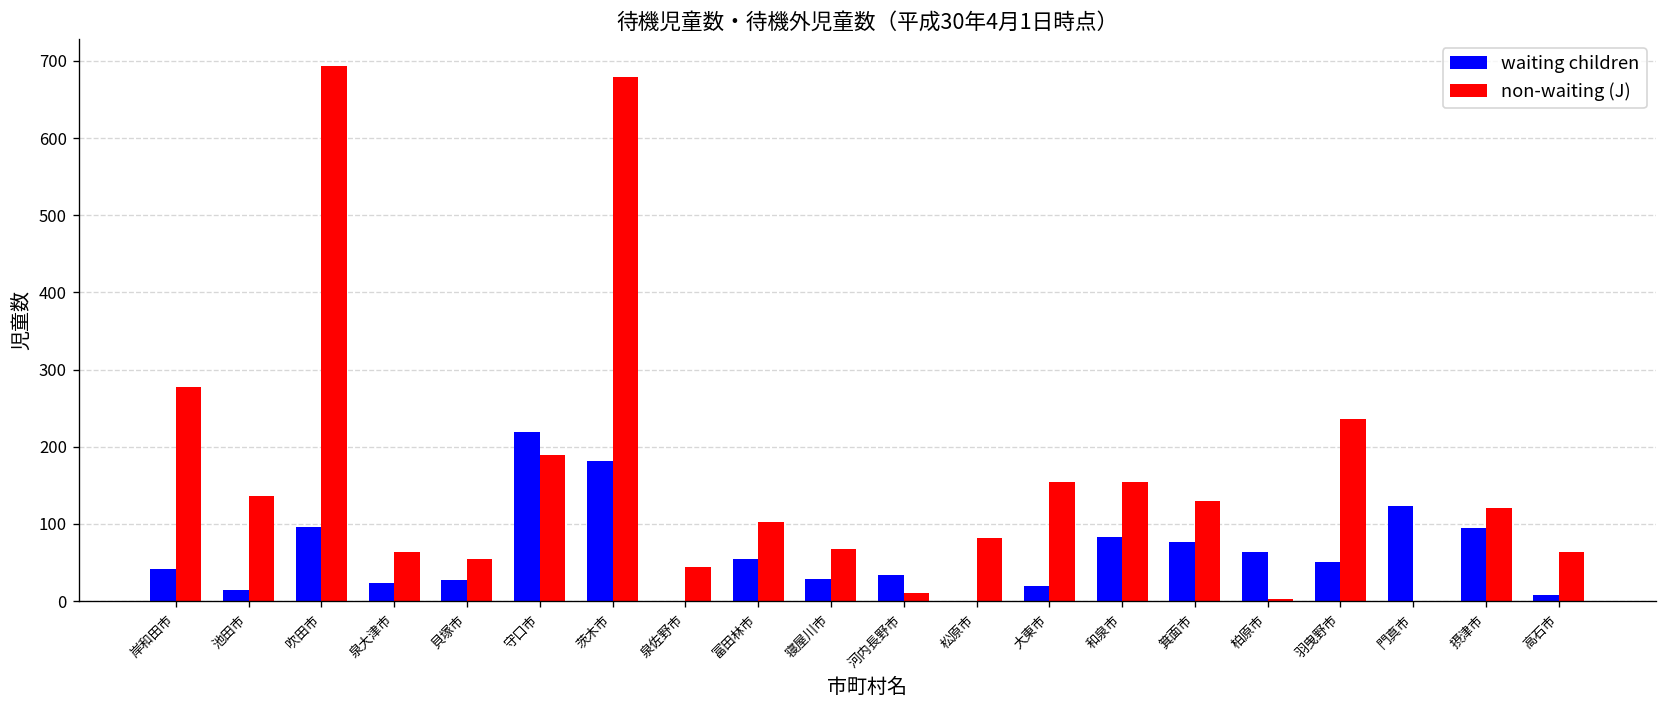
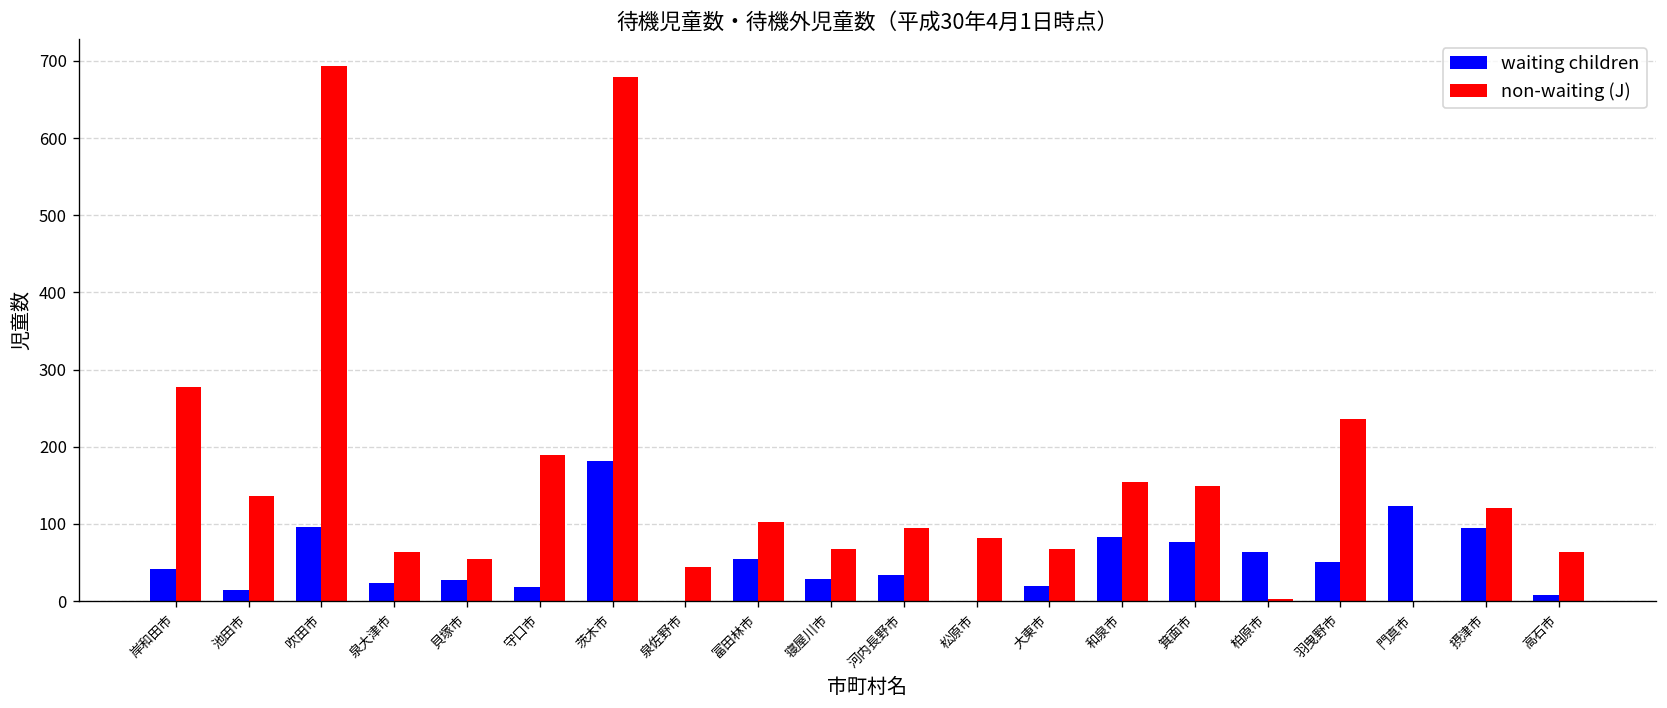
  {
    "waiting children": {
      "岸和田市": 40,
      "池田市": 10,
      "吹田市": 100,
      "泉大津市": 20,
      "貝塚市": 30,
-     "守口市": 220,
+     "守口市": 20,
      "茨木市": 180,
      "泉佐野市": 0,
      "富田林市": 60,
      "寝屋川市": 30,
      "河内長野市": 30,
      "松原市": 0,
      "大東市": 20,
      "和泉市": 80,
      "箕面市": 80,
      "柏原市": 60,
      "羽曳野市": 50,
      "門真市": 120,
      "摂津市": 100,
      "高石市": 10
    },
    "non-waiting (J)": {
      "岸和田市": 280,
      "池田市": 140,
      "吹田市": 690,
      "泉大津市": 60,
      "貝塚市": 60,
      "守口市": 190,
      "茨木市": 680,
      "泉佐野市": 40,
      "富田林市": 100,
      "寝屋川市": 70,
-     "河内長野市": 10,
+     "河内長野市": 100,
      "松原市": 80,
-     "大東市": 150,
+     "大東市": 70,
      "和泉市": 160,
-     "箕面市": 130,
+     "箕面市": 150,
      "羽曳野市": 240,
      "門真市": 0,
      "摂津市": 120,
      "高石市": 60
    }
  }
